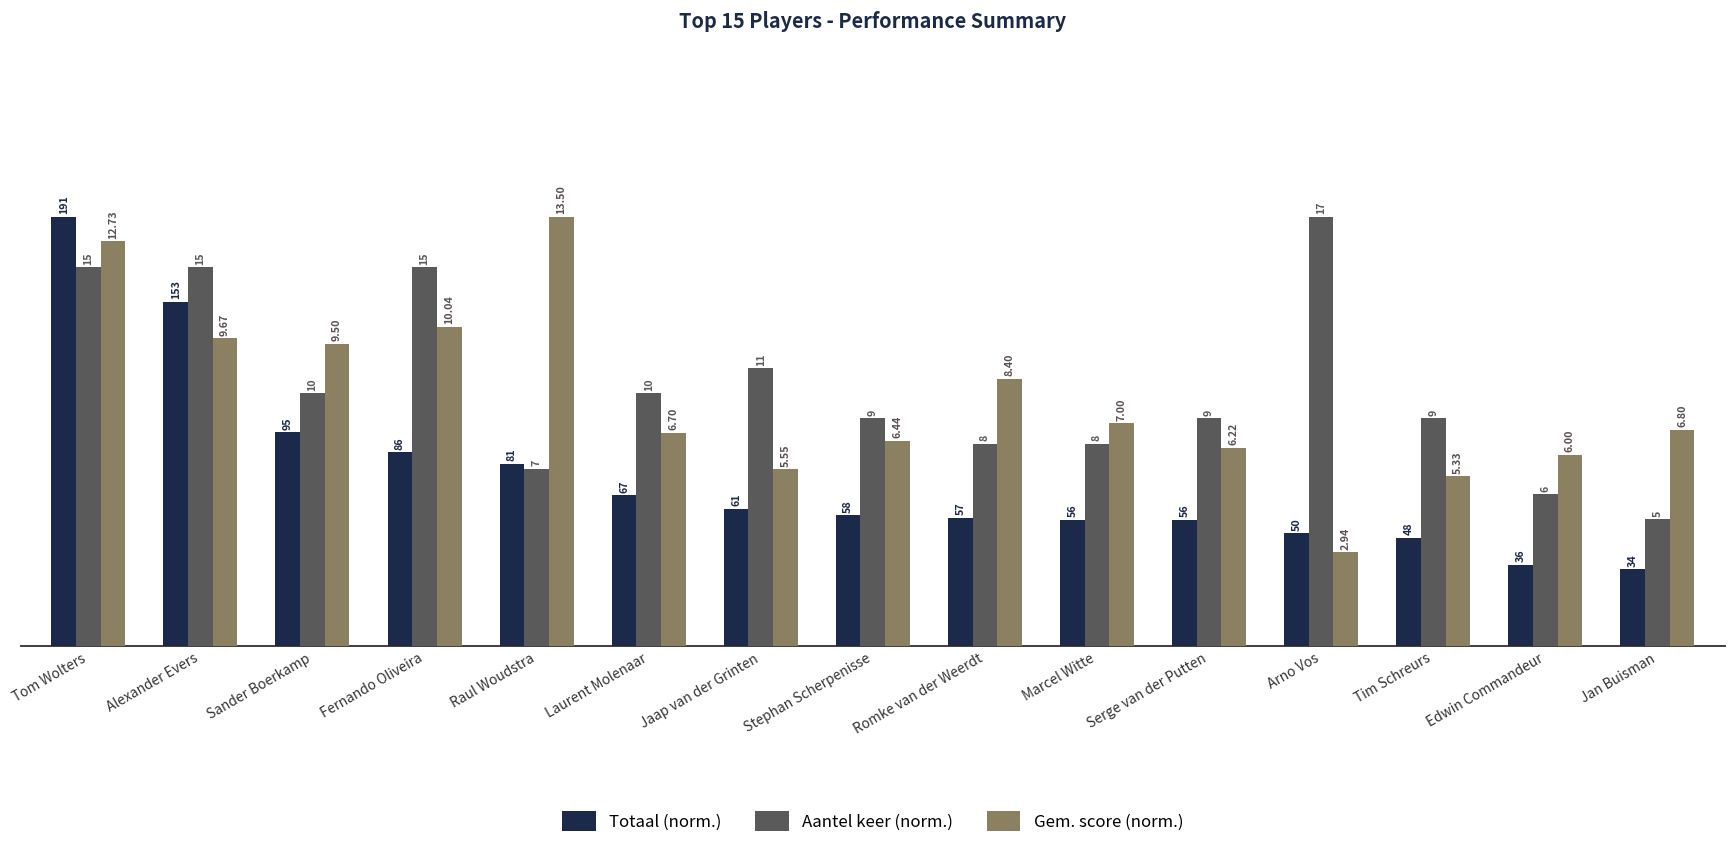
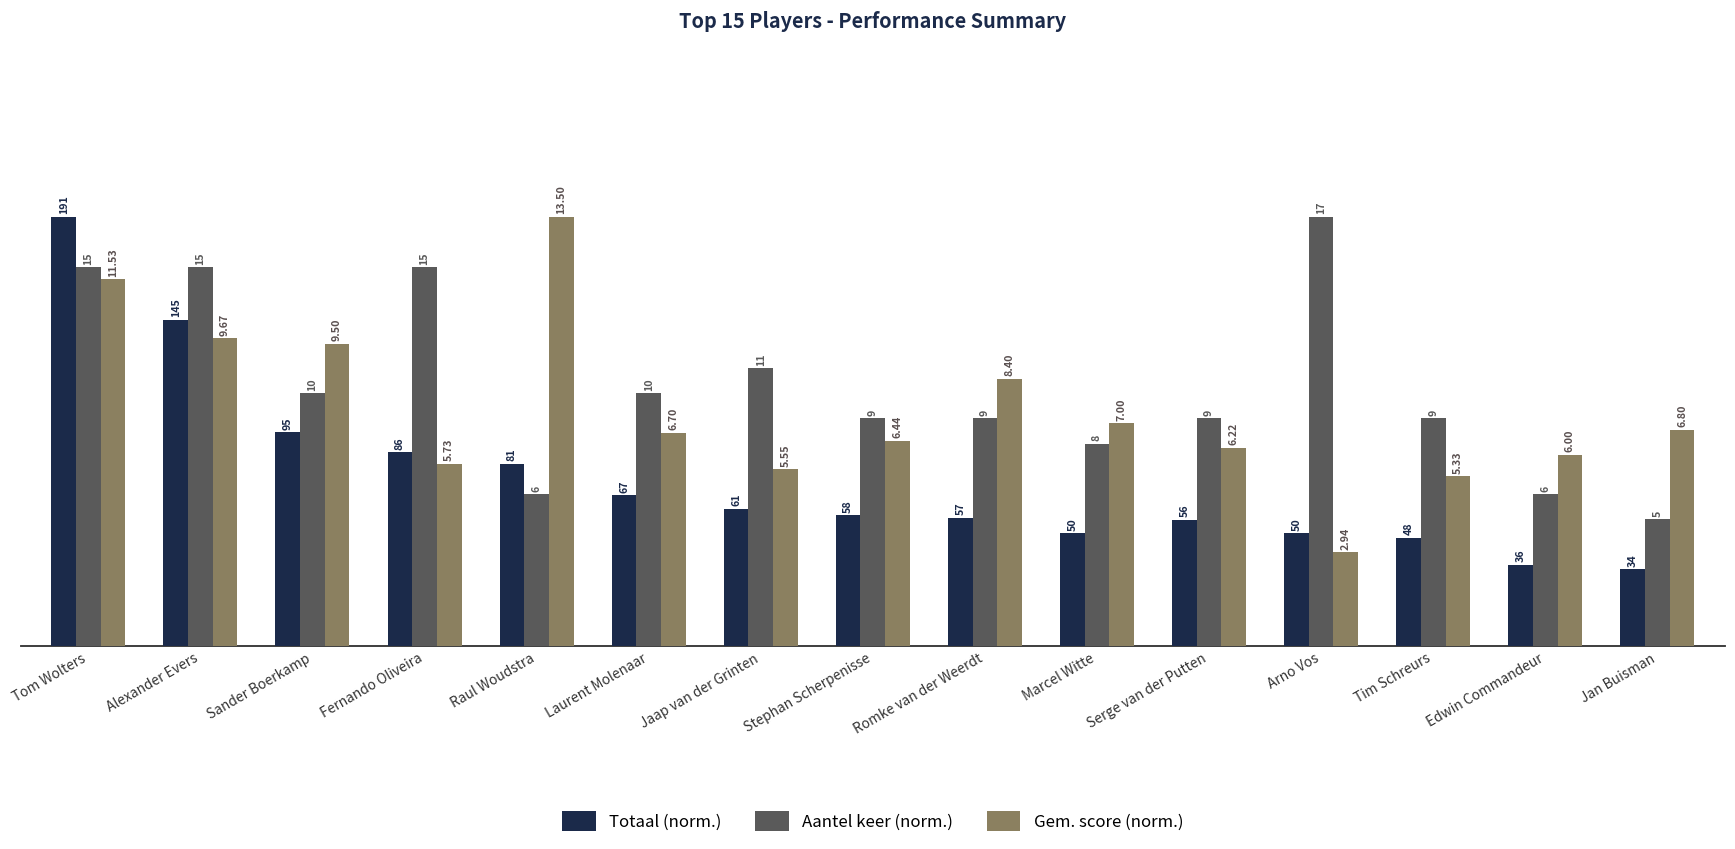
  {
    "Totaal (norm.)": {
-     "Alexander Evers": 153,
-     "Marcel Witte": 56
+     "Alexander Evers": 145,
+     "Marcel Witte": 50
    },
    "Aantel keer (norm.)": {
-     "Raul Woudstra": 7,
-     "Romke van der Weerdt": 8
+     "Raul Woudstra": 6,
+     "Romke van der Weerdt": 9
    },
    "Gem. score (norm.)": {
-     "Tom Wolters": 12.73,
-     "Fernando Oliveira": 10.04
+     "Tom Wolters": 11.53,
+     "Fernando Oliveira": 5.73
    }
  }
